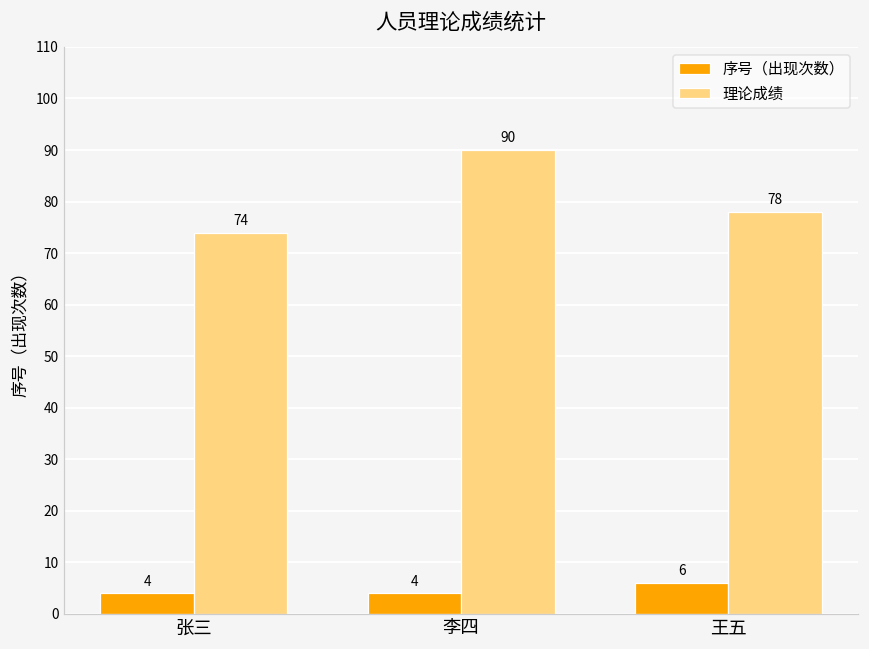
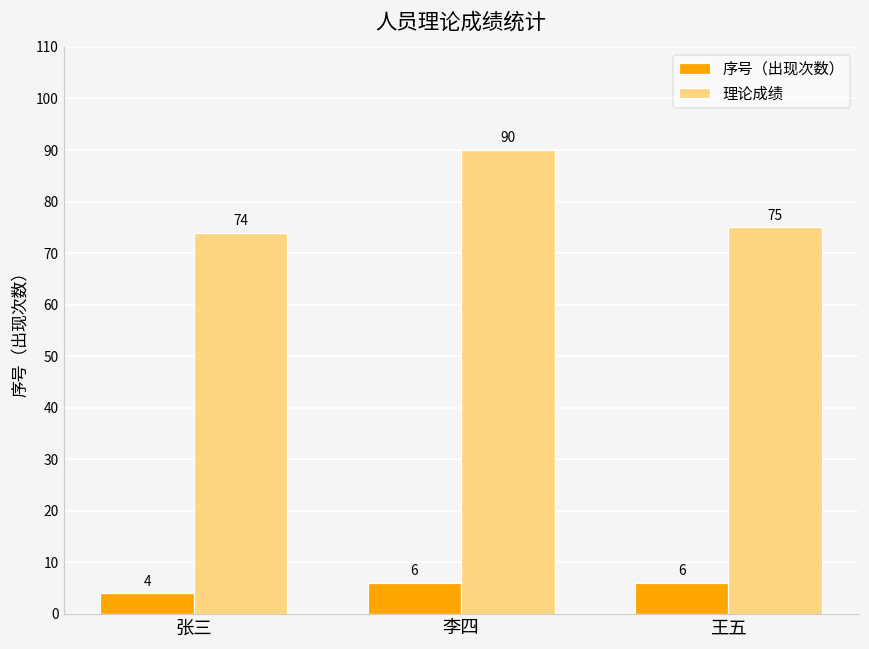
  {
    "序号（出现次数）": {
      "张三": 4,
-     "李四": 4,
+     "李四": 6,
      "王五": 6
    },
    "理论成绩": {
      "张三": 74,
      "李四": 90,
-     "王五": 78
+     "王五": 75
    }
  }
